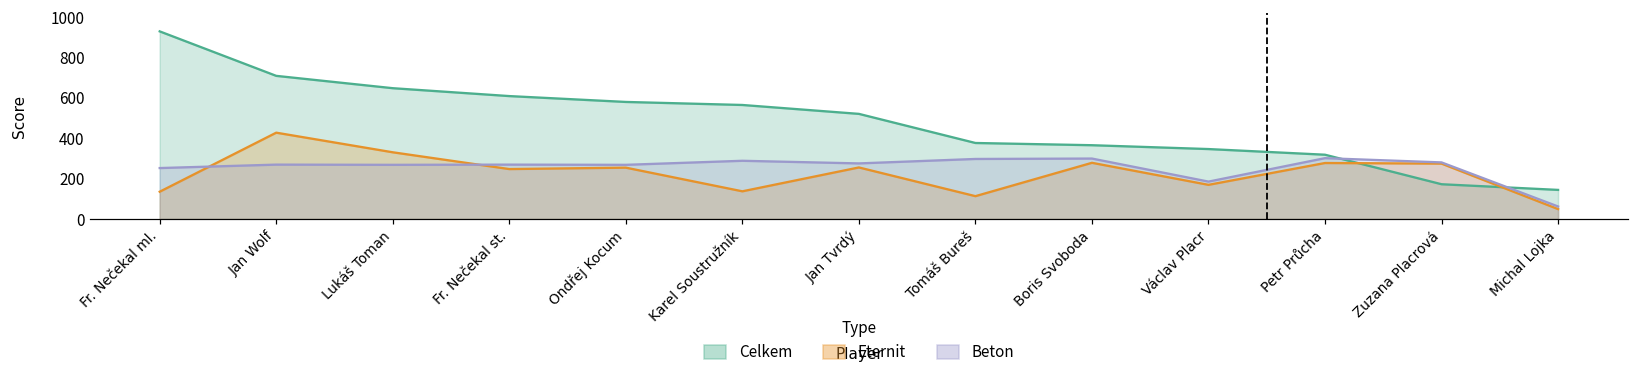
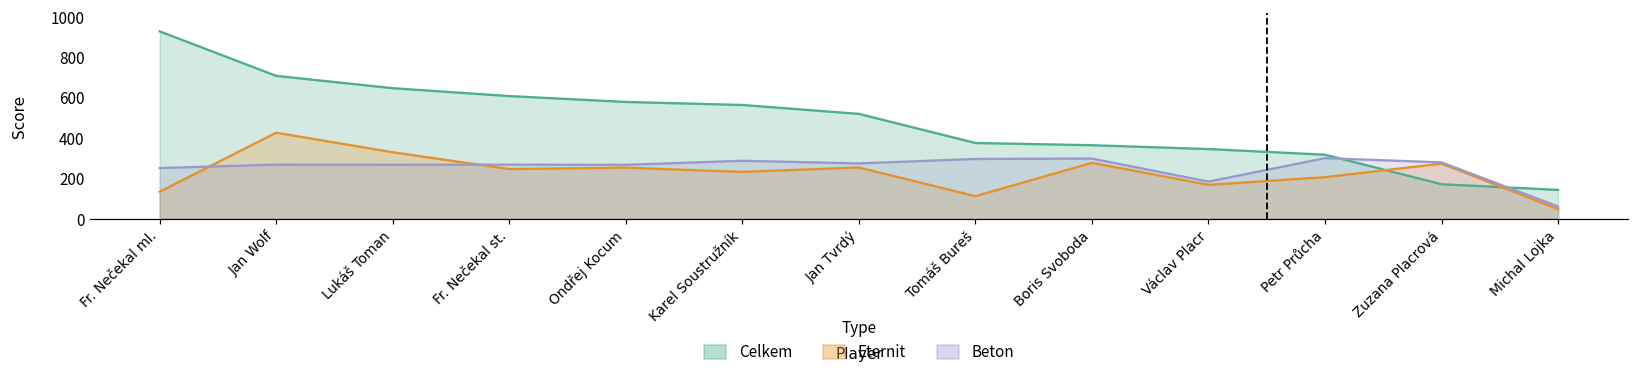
  {
    "Eternit": {
      "Fr. Nečekal ml.": 140,
      "Jan Wolf": 430,
      "Lukáš Toman": 330,
      "Fr. Nečekal st.": 250,
-     "Karel Soustružník": 140,
+     "Karel Soustružník": 230,
      "Jan Tvrdý": 260,
      "Tomáš Bureš": 110,
      "Boris Svoboda": 280,
      "Václav Placr": 170,
-     "Petr Průcha": 280
+     "Petr Průcha": 210
    }
  }
